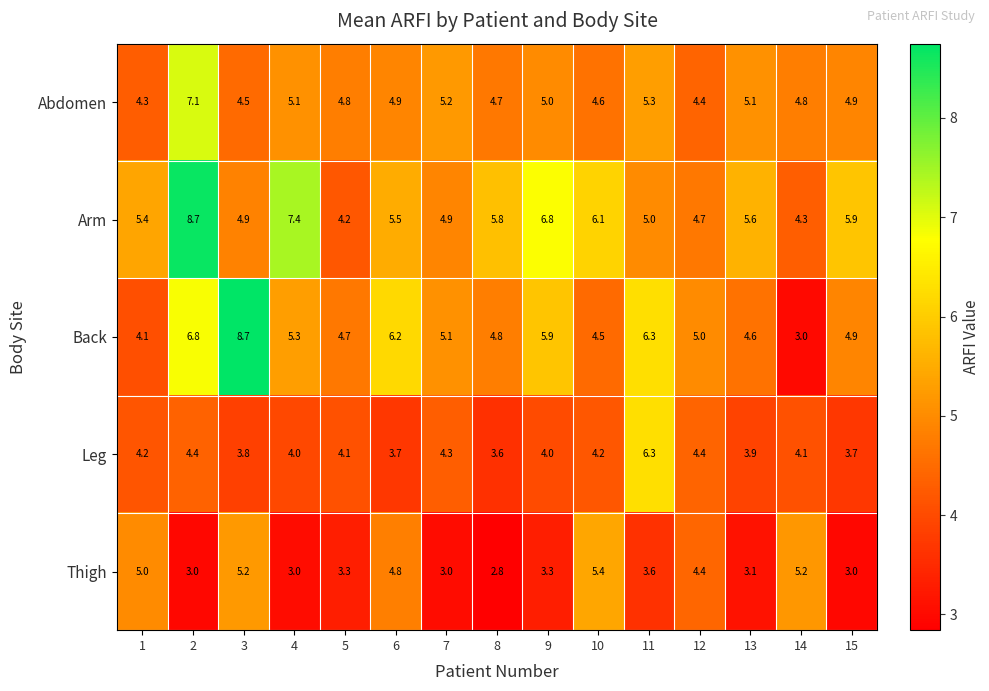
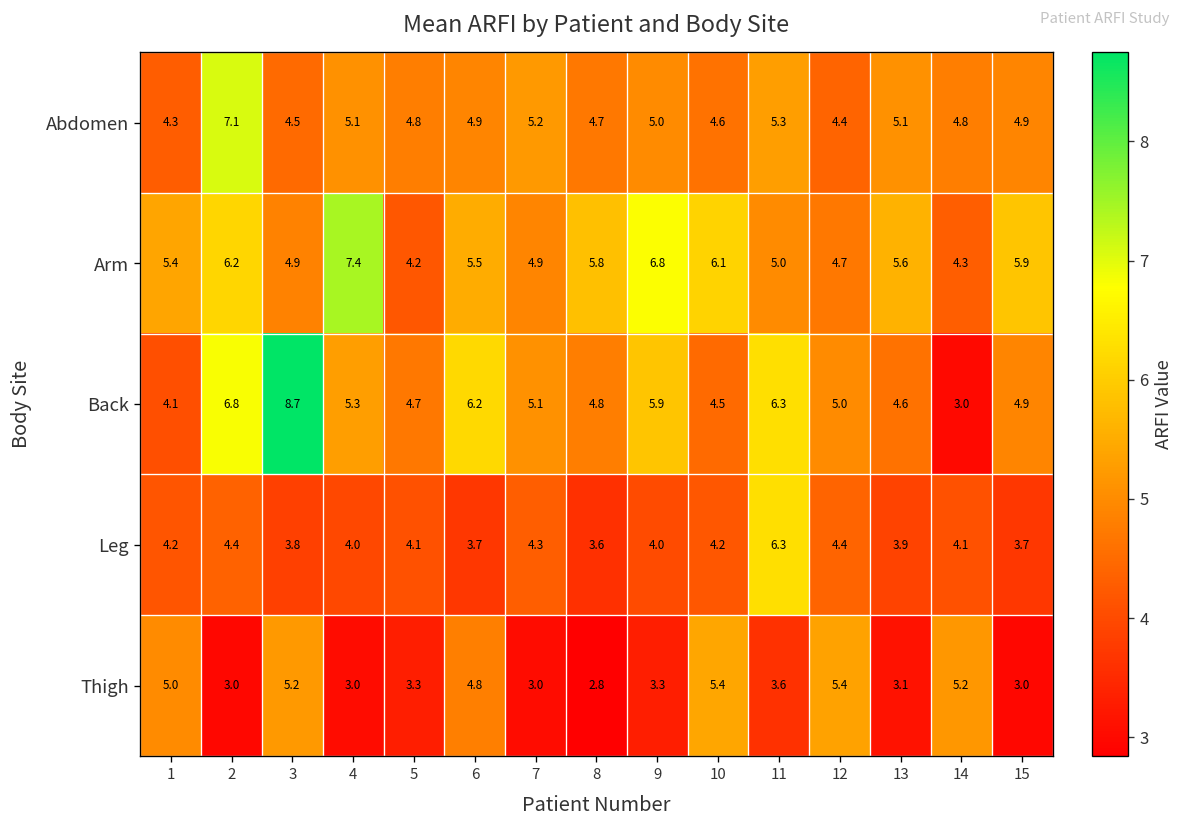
  {
    "Abdomen": {
      "1": 4.3,
      "2": 7.1,
      "3": 4.5,
      "4": 5.1,
      "5": 4.8,
      "6": 4.9,
      "7": 5.2,
      "8": 4.7,
      "9": 5.0,
      "10": 4.6,
      "11": 5.3,
      "12": 4.4,
      "13": 5.1,
      "14": 4.8,
      "15": 4.9
    },
    "Arm": {
      "1": 5.4,
-     "2": 8.7,
+     "2": 6.2,
      "3": 4.9,
      "4": 7.4,
      "5": 4.2,
      "6": 5.5,
      "7": 4.9,
      "8": 5.8,
      "9": 6.8,
      "10": 6.1,
      "11": 5.0,
      "12": 4.7,
      "13": 5.6,
      "14": 4.3,
      "15": 5.9
    },
    "Back": {
      "1": 4.1,
      "2": 6.8,
      "3": 8.7,
      "4": 5.3,
      "5": 4.7,
      "6": 6.2,
      "7": 5.1,
      "8": 4.8,
      "9": 5.9,
      "10": 4.5,
      "11": 6.3,
      "12": 5.0,
      "13": 4.6,
      "14": 3.0,
      "15": 4.9
    },
    "Leg": {
      "1": 4.2,
      "2": 4.4,
      "3": 3.8,
      "4": 4.0,
      "5": 4.1,
      "6": 3.7,
      "7": 4.3,
      "8": 3.6,
      "9": 4.0,
      "10": 4.2,
      "11": 6.3,
      "12": 4.4,
      "13": 3.9,
      "14": 4.1,
      "15": 3.7
    },
    "Thigh": {
      "1": 5.0,
      "2": 3.0,
      "3": 5.2,
      "4": 3.0,
      "5": 3.3,
      "6": 4.8,
      "7": 3.0,
      "8": 2.8,
      "9": 3.3,
      "10": 5.4,
      "11": 3.6,
-     "12": 4.4,
+     "12": 5.4,
      "13": 3.1,
      "14": 5.2,
      "15": 3.0
    }
  }
